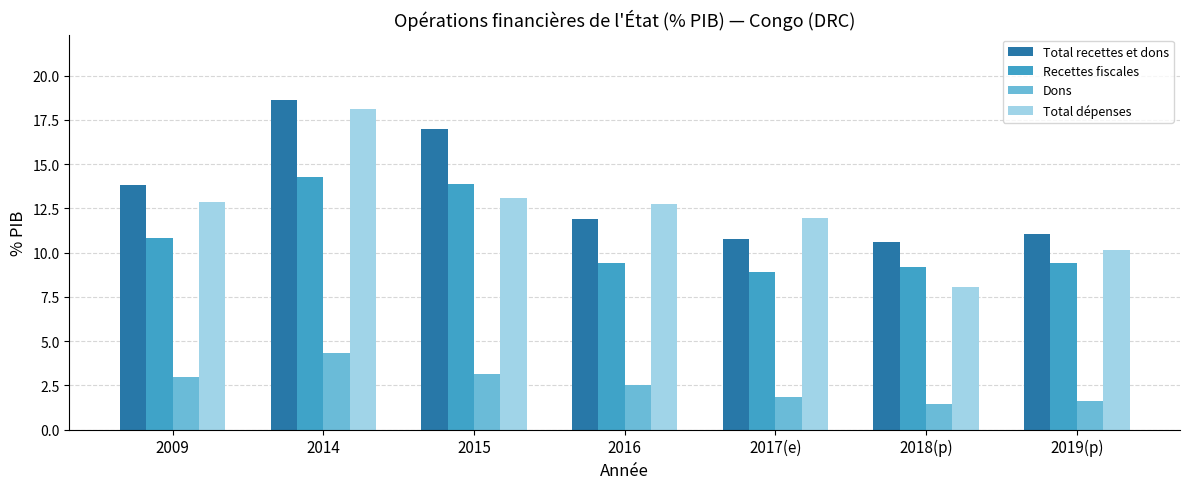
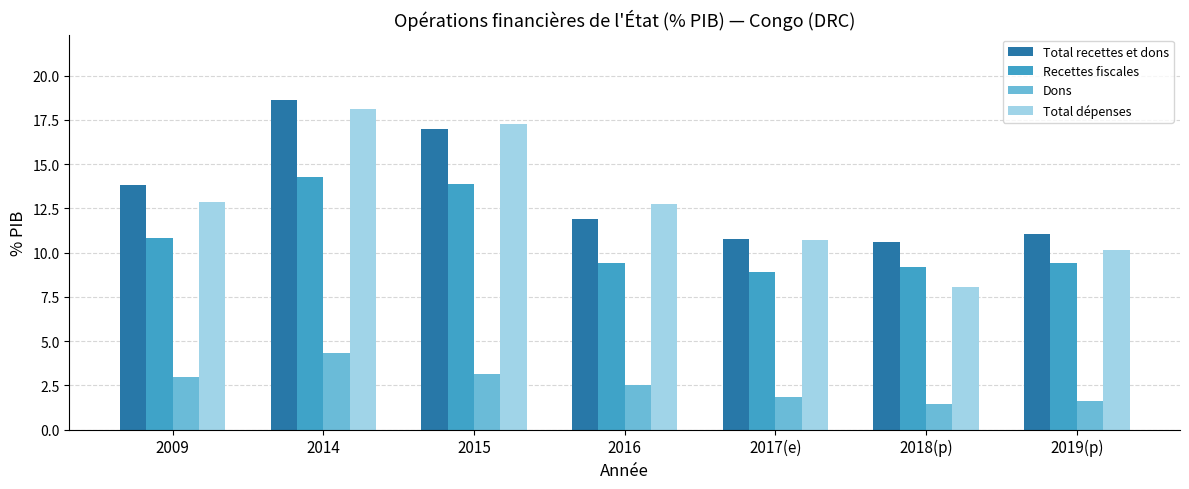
  {
    "Total dépenses": {
      "2009": 12.8,
      "2014": 18.1,
-     "2015": 13.1,
+     "2015": 17.3,
      "2016": 12.7,
-     "2017(e)": 12.0,
+     "2017(e)": 10.7,
      "2018(p)": 8.0,
      "2019(p)": 10.2
    }
  }
